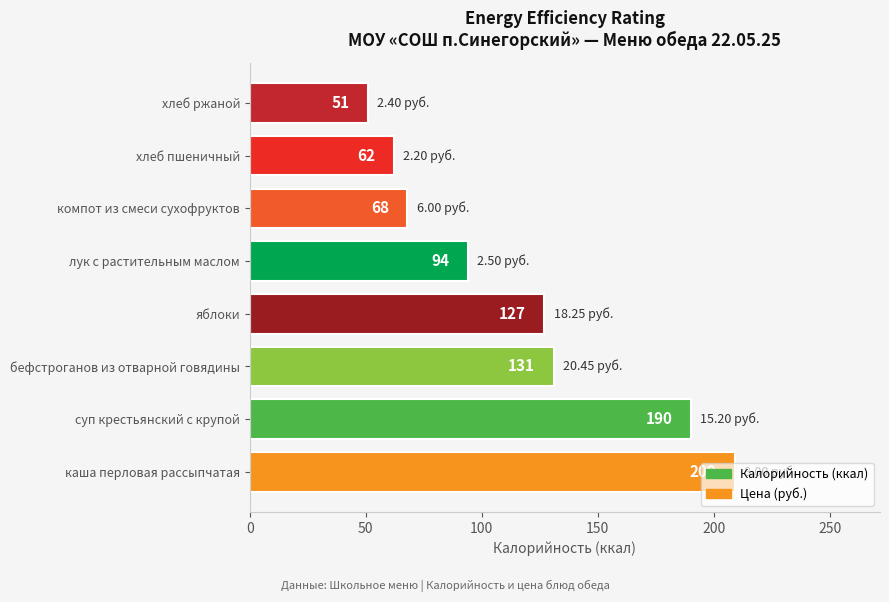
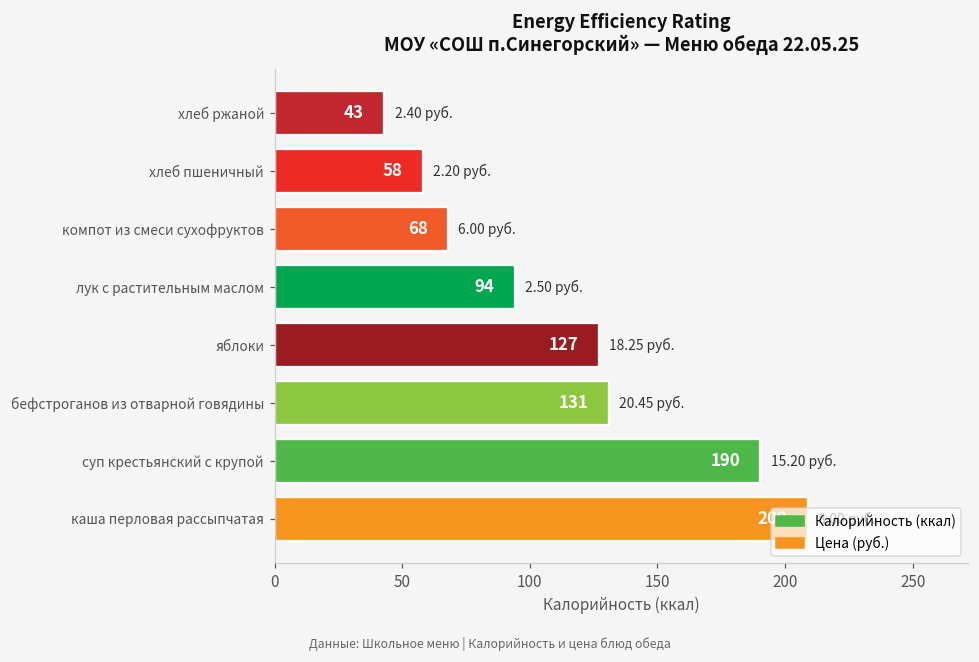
  {
-   "хлеб ржаной": 51,
-   "хлеб пшеничный": 62,
+   "хлеб ржаной": 43,
+   "хлеб пшеничный": 58,
    "компот из смеси сухофруктов": 68,
    "лук с растительным маслом": 94,
    "яблоки": 127,
    "бефстроганов из отварной говядины": 131,
    "суп крестьянский с крупой": 190
  }
